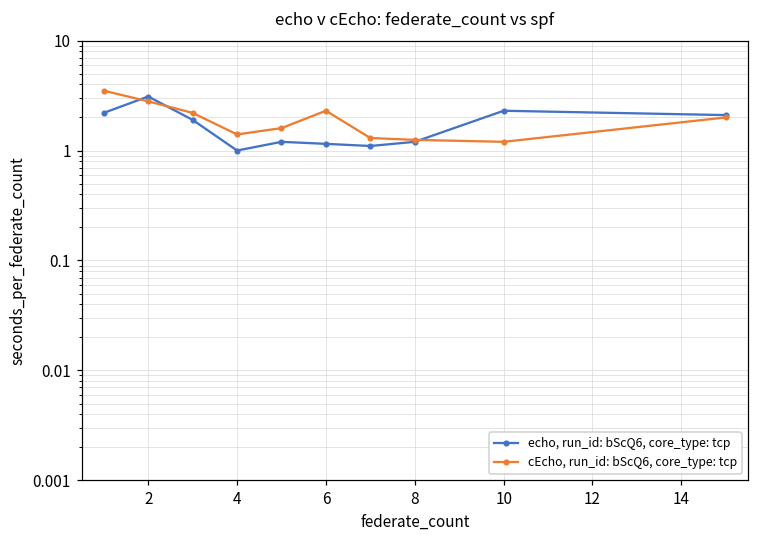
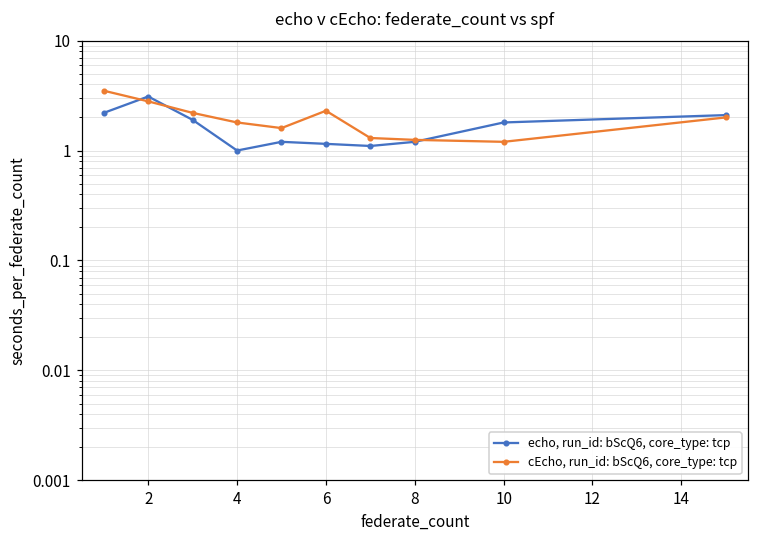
  {
    "echo, run_id: bScQ6, core_type: tcp": {
      "2": 3.1,
      "4": 1.0,
      "6": 1.2,
-     "10": 2.3
+     "10": 1.8
    },
    "cEcho, run_id: bScQ6, core_type: tcp": {
      "2": 2.8,
-     "4": 1.4,
+     "4": 1.8,
      "6": 2.3,
      "10": 1.2
    }
  }
